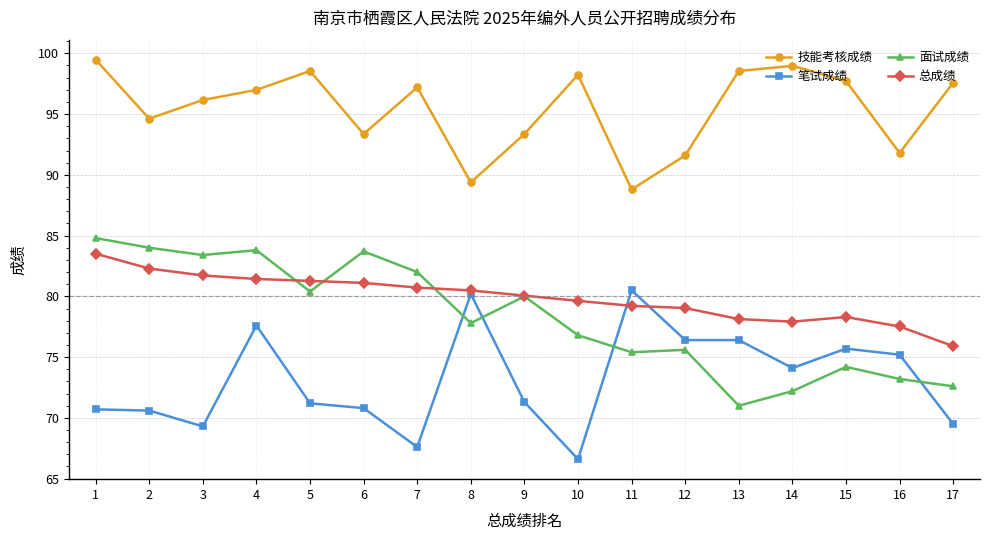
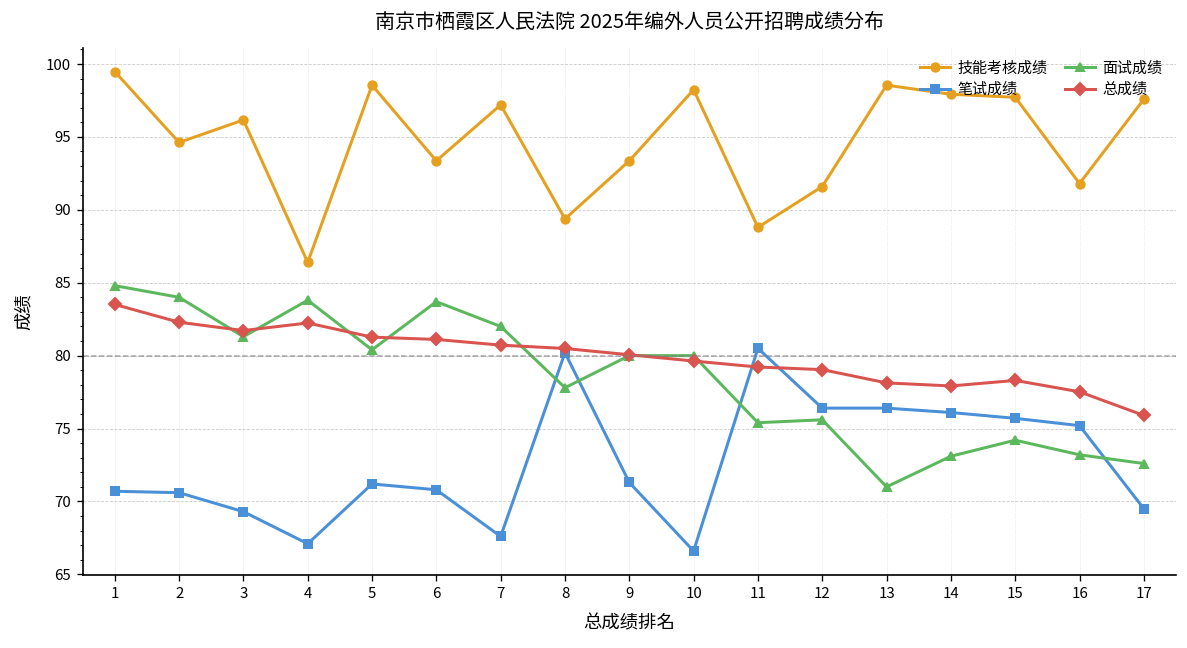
  {
    "技能考核成绩": {
      "1": 99.5,
      "2": 94.6,
      "3": 96.2,
-     "4": 97.0,
+     "4": 86.4,
      "5": 98.5,
      "6": 93.4,
      "7": 97.2,
      "8": 89.4,
      "9": 93.4,
      "10": 98.2,
      "11": 88.8,
      "12": 91.6,
      "13": 98.5,
-     "14": 99.0,
+     "14": 97.9,
      "15": 97.7,
      "16": 91.8,
      "17": 97.6
    },
    "笔试成绩": {
      "1": 70.7,
      "2": 70.6,
      "3": 69.3,
-     "4": 77.6,
+     "4": 67.1,
      "5": 71.2,
      "6": 70.8,
      "7": 67.6,
      "8": 80.2,
      "9": 71.3,
      "10": 66.6,
      "11": 80.5,
      "12": 76.4,
      "13": 76.4,
-     "14": 74.1,
+     "14": 76.1,
      "15": 75.7,
      "16": 75.2,
      "17": 69.5
    },
    "面试成绩": {
      "1": 84.8,
      "2": 84.0,
-     "3": 83.4,
+     "3": 81.3,
      "4": 83.8,
      "5": 80.4,
      "6": 83.7,
      "7": 82.0,
      "8": 77.8,
-     "10": 76.8,
+     "10": 80.0,
      "11": 75.4,
      "12": 75.6,
      "13": 71.0,
-     "14": 72.2,
+     "14": 73.1,
      "15": 74.2,
      "16": 73.2,
      "17": 72.6
    },
    "总成绩": {
      "1": 83.5,
      "2": 82.3,
      "3": 81.7,
-     "4": 81.4,
+     "4": 82.2,
      "5": 81.3,
      "6": 81.1,
      "7": 80.7,
      "8": 80.5,
      "10": 79.6,
      "11": 79.2,
      "12": 79.0,
      "13": 78.1,
      "14": 77.9,
      "15": 78.3,
      "16": 77.5,
      "17": 75.9
    }
  }
